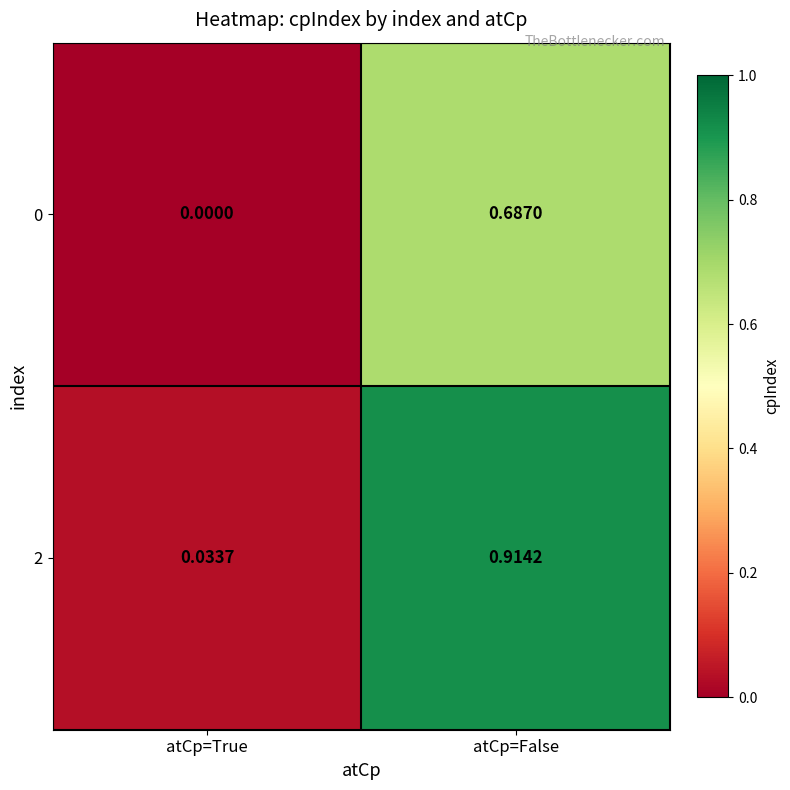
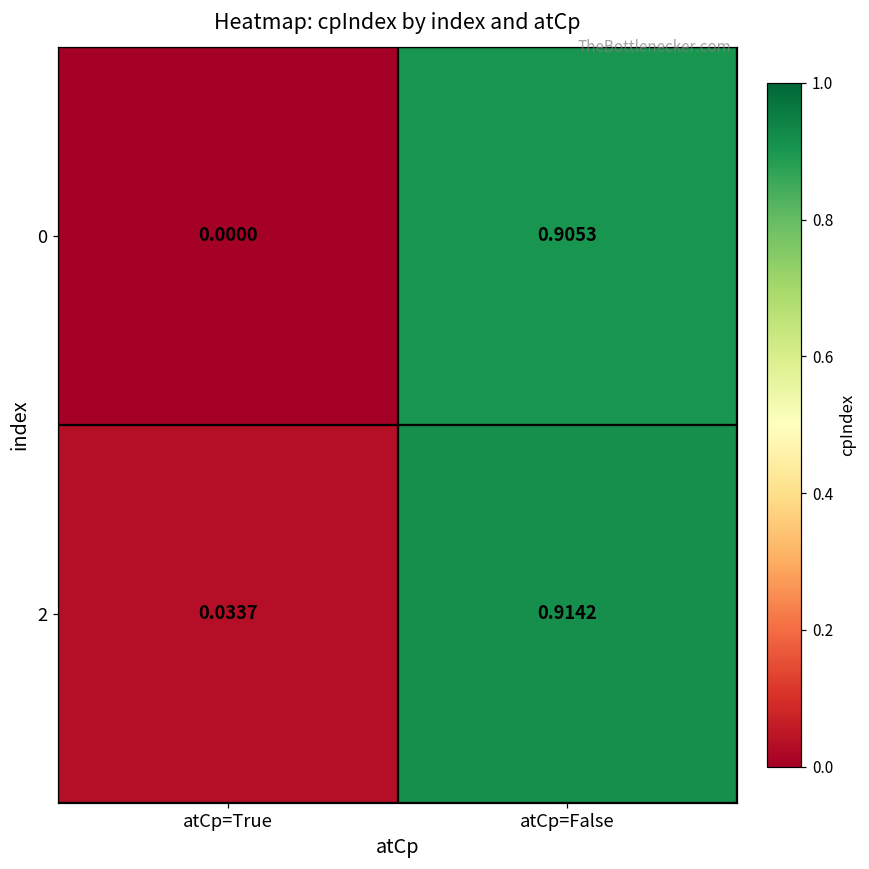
  {
    "0": {
      "atCp=True": 0.0000,
-     "atCp=False": 0.6870
+     "atCp=False": 0.9053
    },
    "2": {
      "atCp=True": 0.0337,
      "atCp=False": 0.9142
    }
  }
